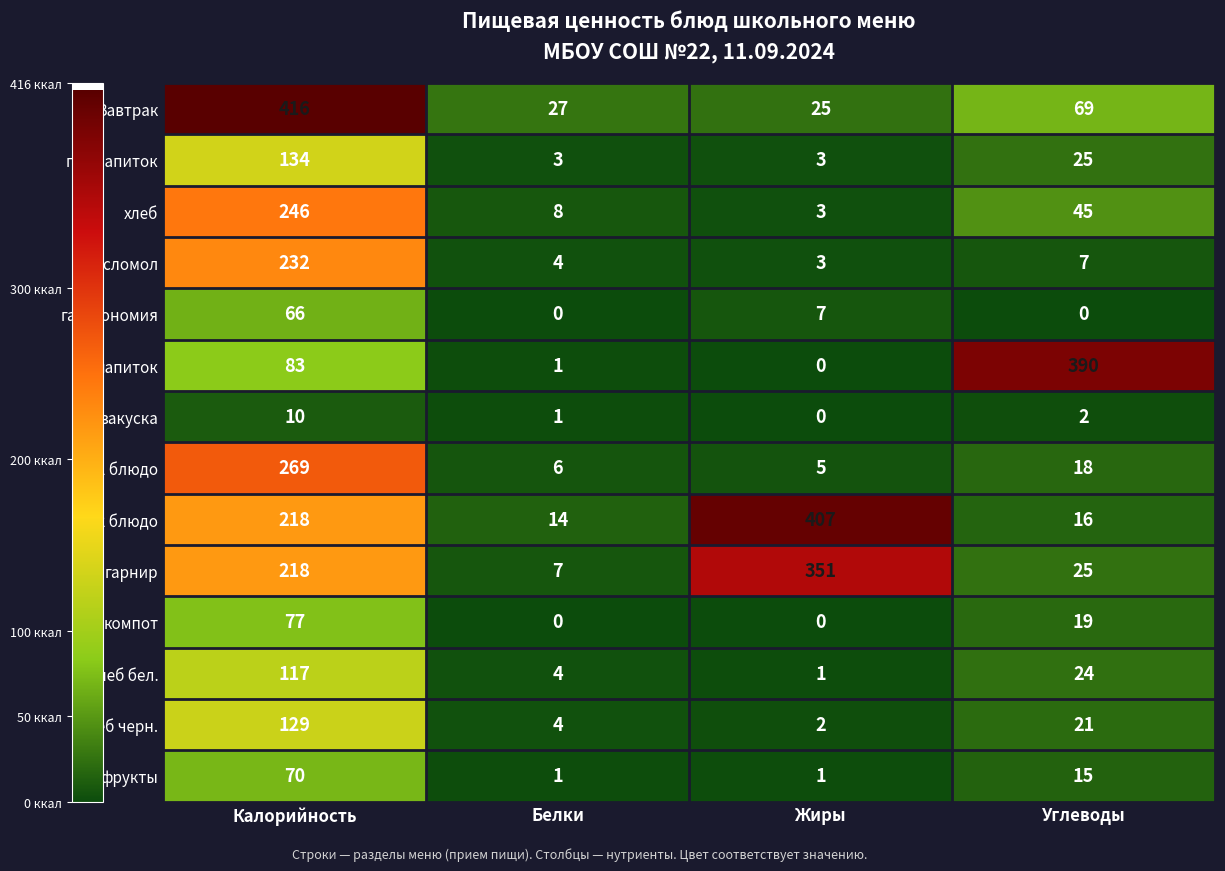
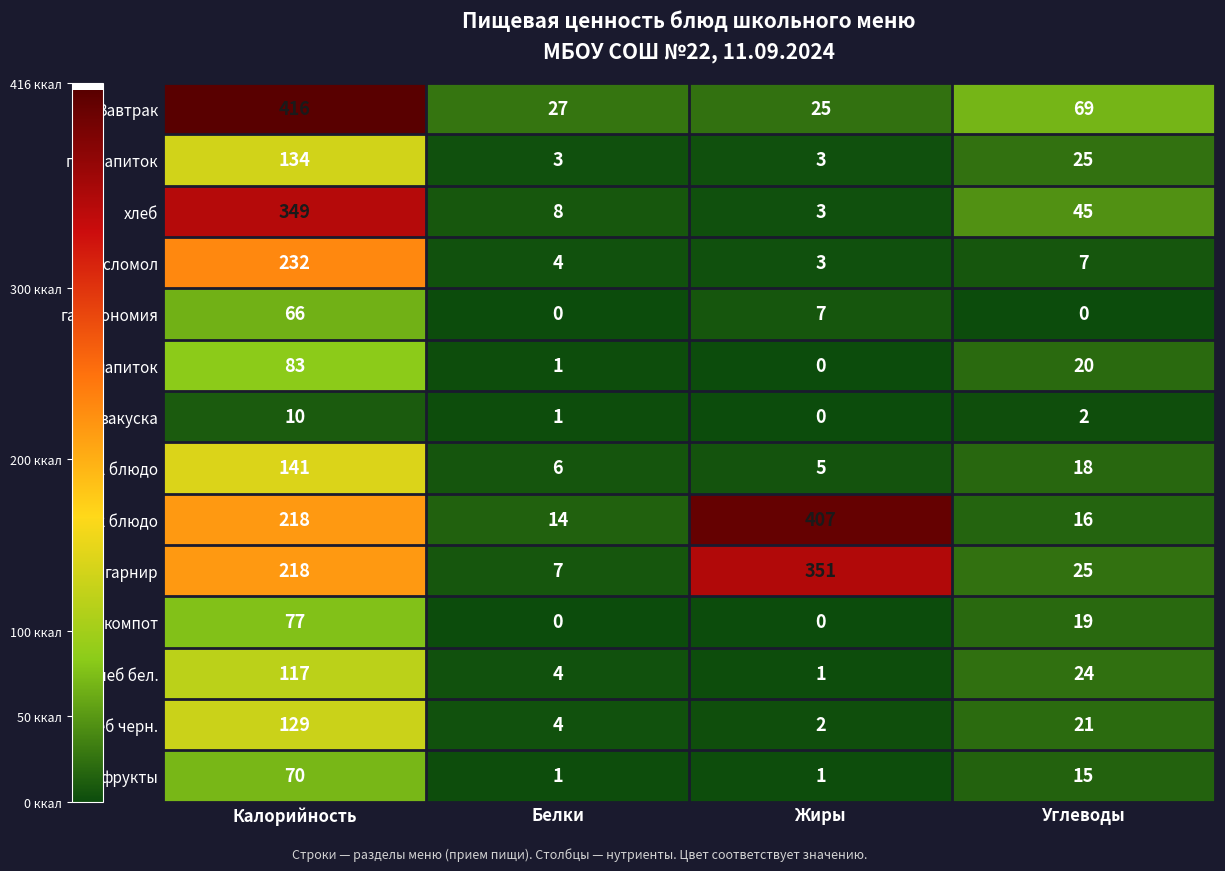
  {
    "Завтрак": {
      "Калорийность": 416,
      "Белки": 27,
      "Жиры": 25,
      "Углеводы": 69
    },
    "хлеб": {
-     "Калорийность": 246,
+     "Калорийность": 349,
      "Белки": 8,
      "Жиры": 3,
      "Углеводы": 45
    },
    "кисломол": {
      "Калорийность": 232,
      "Белки": 4,
      "Жиры": 3,
      "Углеводы": 7
    },
    "напиток": {
      "Калорийность": 83,
      "Белки": 1,
      "Жиры": 0,
-     "Углеводы": 390
+     "Углеводы": 20
    },
    "закуска": {
      "Калорийность": 10,
      "Белки": 1,
      "Жиры": 0,
      "Углеводы": 2
    },
    "1 блюдо": {
-     "Калорийность": 269,
+     "Калорийность": 141,
      "Белки": 6,
      "Жиры": 5,
      "Углеводы": 18
    },
    "2 блюдо": {
      "Калорийность": 218,
      "Белки": 14,
      "Жиры": 407,
      "Углеводы": 16
    },
    "гарнир": {
      "Калорийность": 218,
      "Белки": 7,
      "Жиры": 351,
      "Углеводы": 25
    },
    "компот": {
      "Калорийность": 77,
      "Белки": 0,
      "Жиры": 0,
      "Углеводы": 19
    },
    "хлеб бел.": {
      "Калорийность": 117,
      "Белки": 4,
      "Жиры": 1,
      "Углеводы": 24
    },
    "фрукты": {
      "Калорийность": 70,
      "Белки": 1,
      "Жиры": 1,
      "Углеводы": 15
    }
  }
